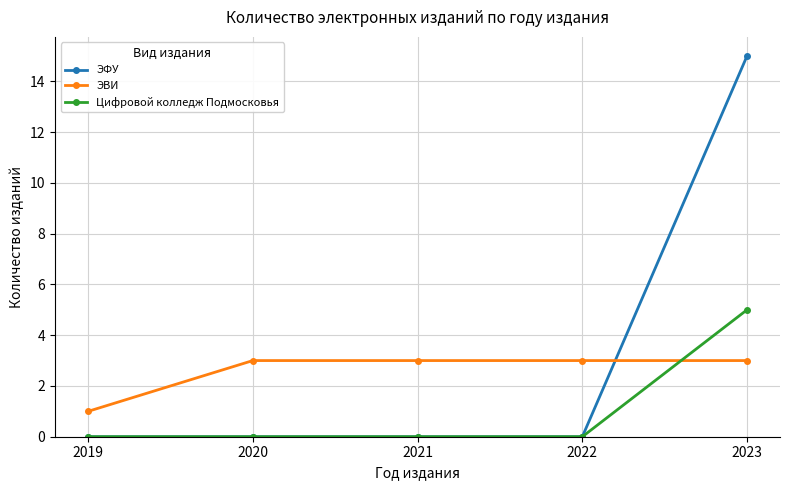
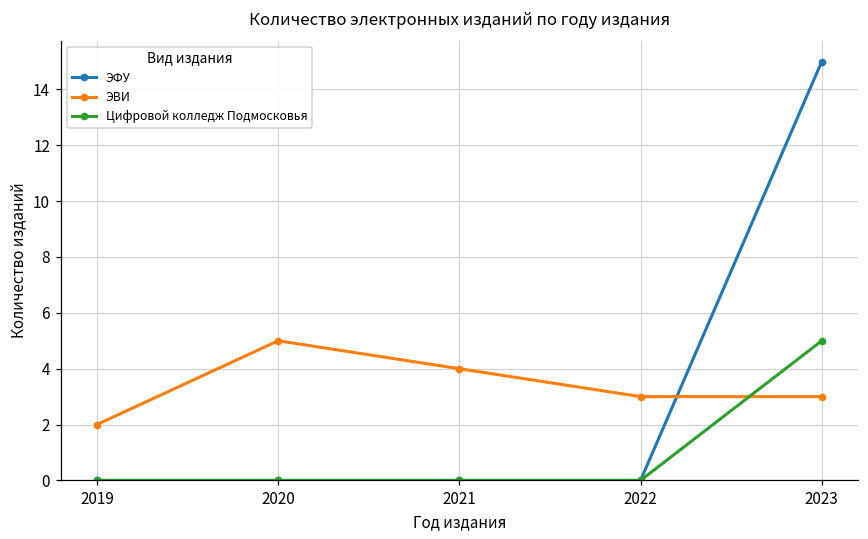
  {
    "ЭФУ": {
      "2023": 15
    },
    "ЭВИ": {
-     "2019": 1,
-     "2020": 3,
-     "2021": 3,
+     "2019": 2,
+     "2020": 5,
+     "2021": 4,
      "2022": 3,
      "2023": 3
    },
    "Цифровой колледж Подмосковья": {
      "2023": 5
    }
  }
